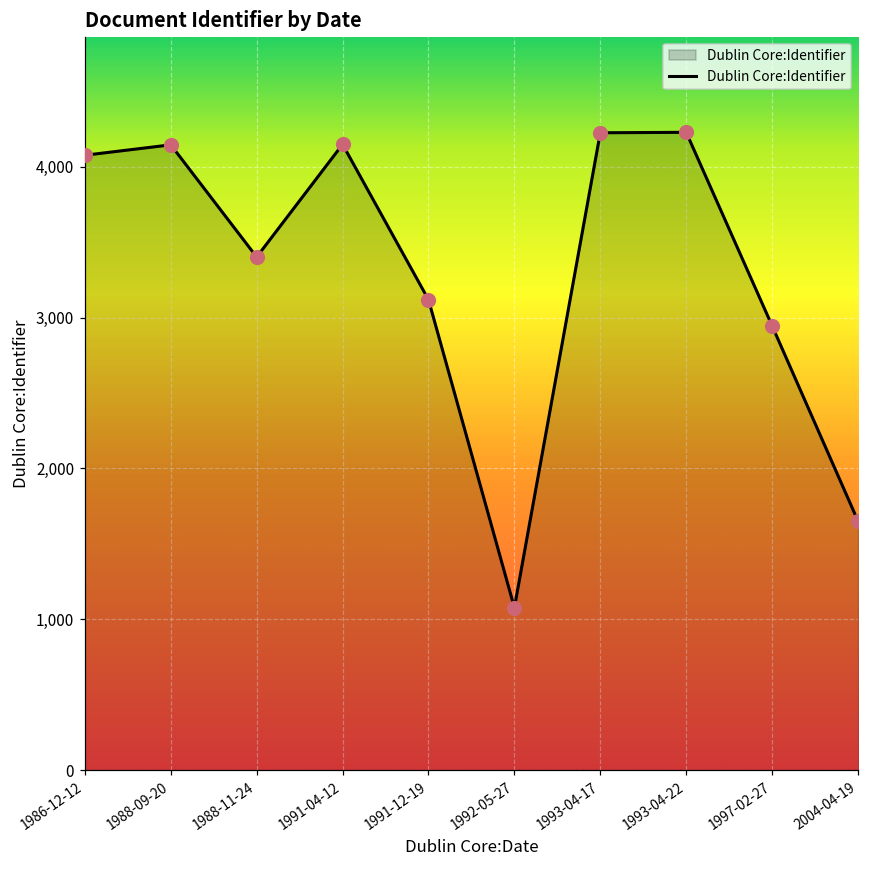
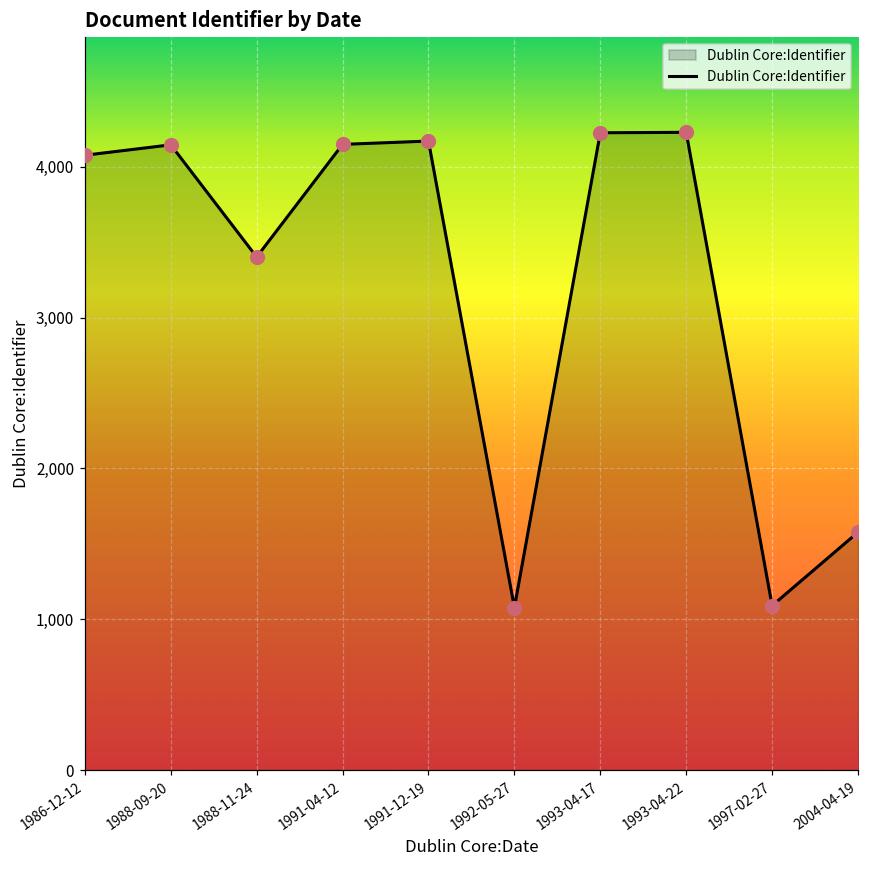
  {
    "1986-12-12": "4,080",
    "1988-09-20": "4,150",
    "1988-11-24": "3,400",
    "1991-04-12": "4,150",
-   "1991-12-19": "3,120",
+   "1991-12-19": "4,170",
    "1992-05-27": "1,080",
    "1993-04-17": "4,230",
    "1993-04-22": "4,230",
-   "1997-02-27": "2,950",
-   "2004-04-19": "1,650"
+   "1997-02-27": "1,090",
+   "2004-04-19": "1,580"
  }
